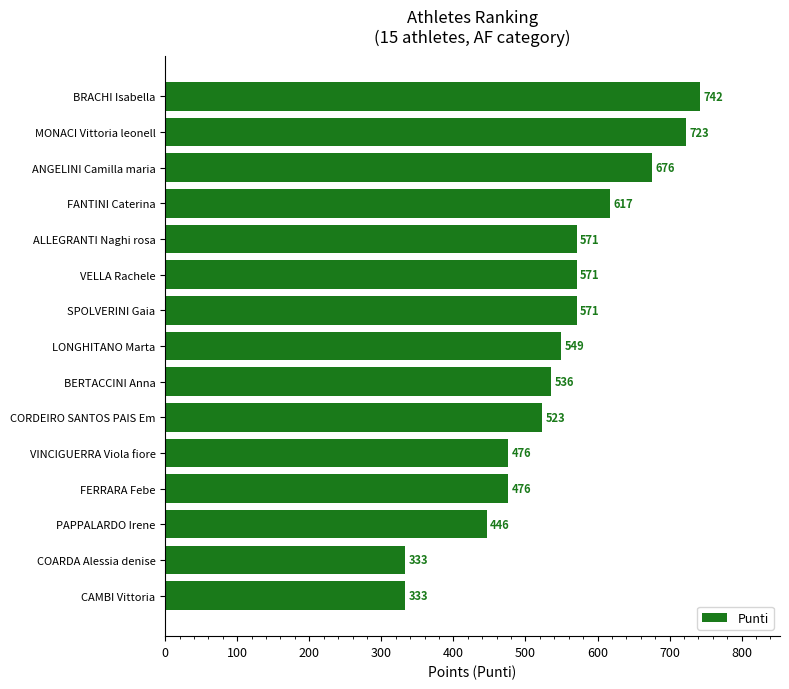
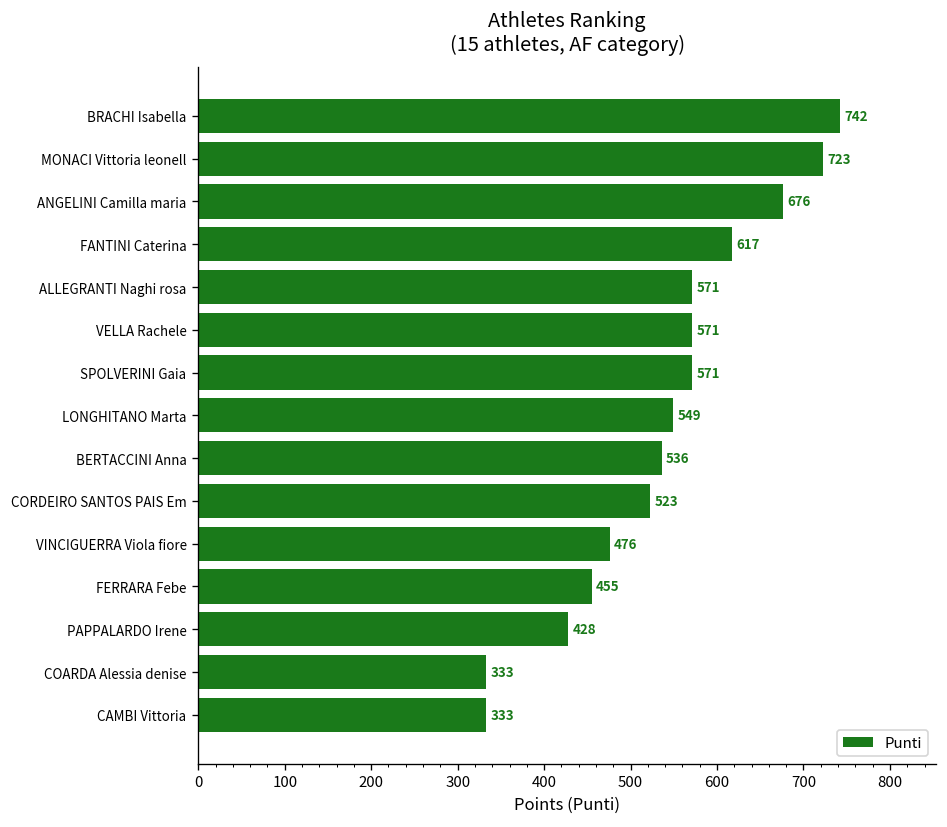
  {
    "BRACHI Isabella": 742,
    "MONACI Vittoria leonell": 723,
    "ANGELINI Camilla maria": 676,
    "FANTINI Caterina": 617,
    "ALLEGRANTI Naghi rosa": 571,
    "VELLA Rachele": 571,
    "SPOLVERINI Gaia": 571,
    "LONGHITANO Marta": 549,
    "BERTACCINI Anna": 536,
    "CORDEIRO SANTOS PAIS Em": 523,
    "VINCIGUERRA Viola fiore": 476,
-   "FERRARA Febe": 476,
-   "PAPPALARDO Irene": 446,
+   "FERRARA Febe": 455,
+   "PAPPALARDO Irene": 428,
    "COARDA Alessia denise": 333,
    "CAMBI Vittoria": 333
  }
